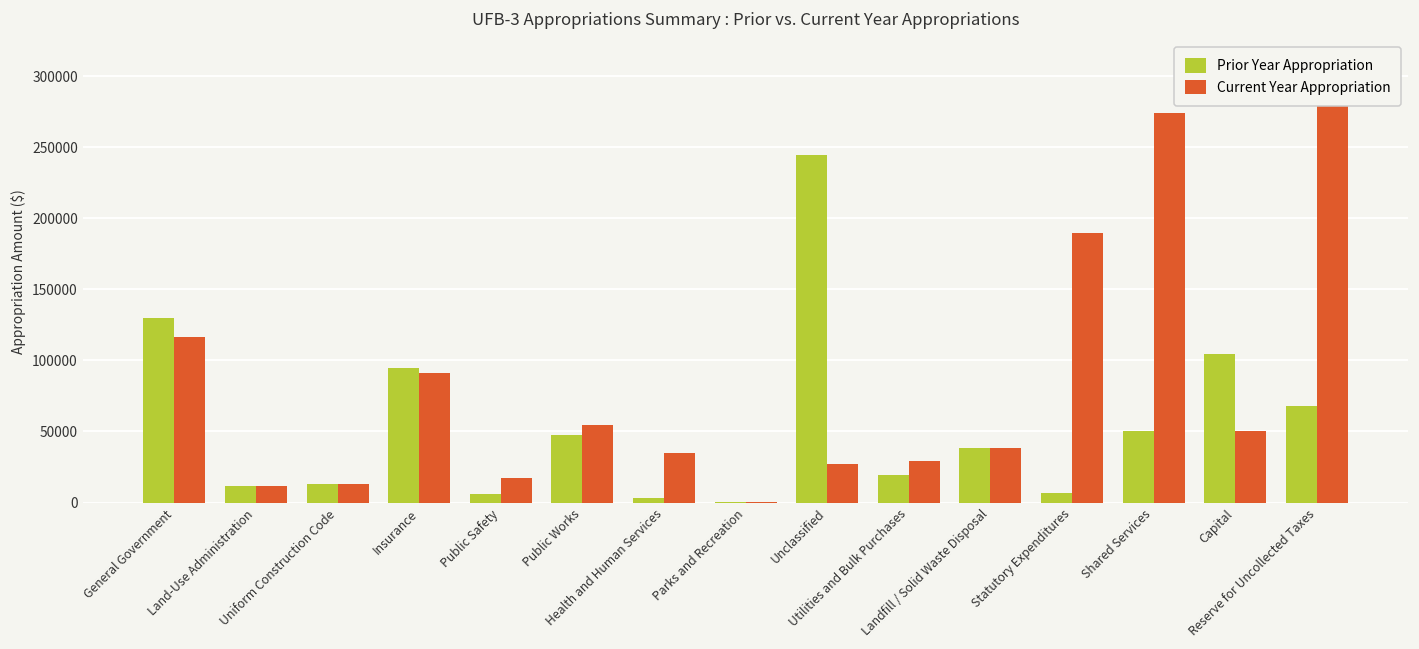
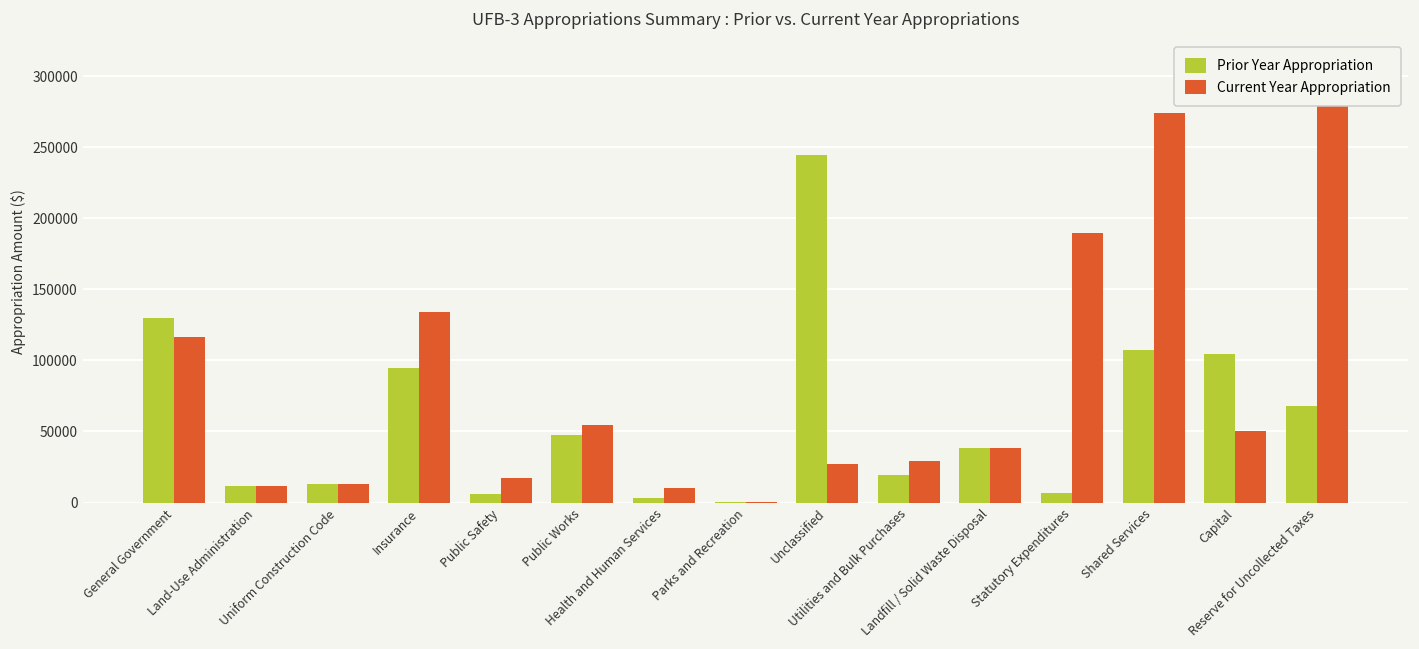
  {
    "Prior Year Appropriation": {
      "General Government": 130000,
      "Land-Use Administration": 11000,
      "Uniform Construction Code": 13000,
      "Insurance": 95000,
      "Public Safety": 6000,
      "Public Works": 48000,
      "Health and Human Services": 3000,
      "Unclassified": 245000,
      "Utilities and Bulk Purchases": 19000,
      "Landfill / Solid Waste Disposal": 39000,
      "Statutory Expenditures": 7000,
-     "Shared Services": 50000,
+     "Shared Services": 107000,
      "Capital": 104000,
      "Reserve for Uncollected Taxes": 68000
    },
    "Current Year Appropriation": {
      "General Government": 117000,
      "Land-Use Administration": 12000,
      "Uniform Construction Code": 13000,
-     "Insurance": 91000,
+     "Insurance": 134000,
      "Public Safety": 17000,
      "Public Works": 55000,
-     "Health and Human Services": 35000,
+     "Health and Human Services": 10000,
      "Unclassified": 27000,
      "Utilities and Bulk Purchases": 29000,
      "Landfill / Solid Waste Disposal": 39000,
      "Statutory Expenditures": 190000,
      "Shared Services": 274000,
      "Capital": 50000
    }
  }
